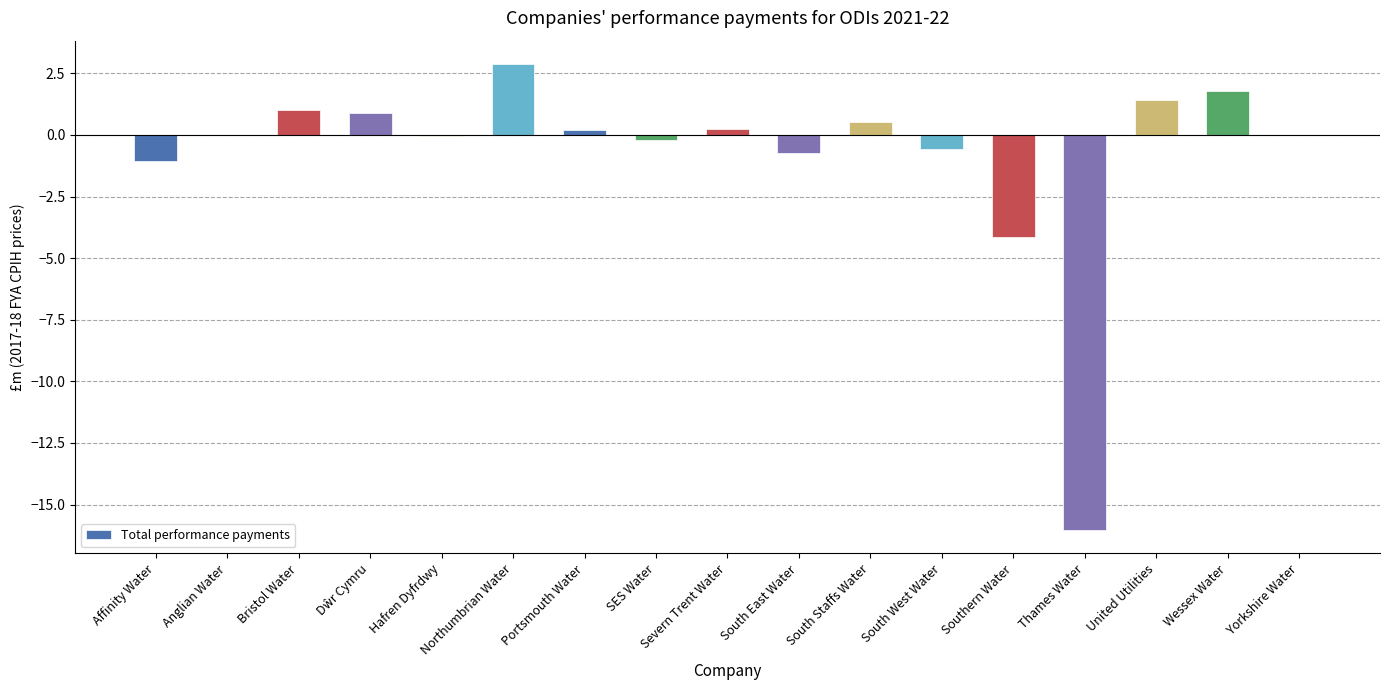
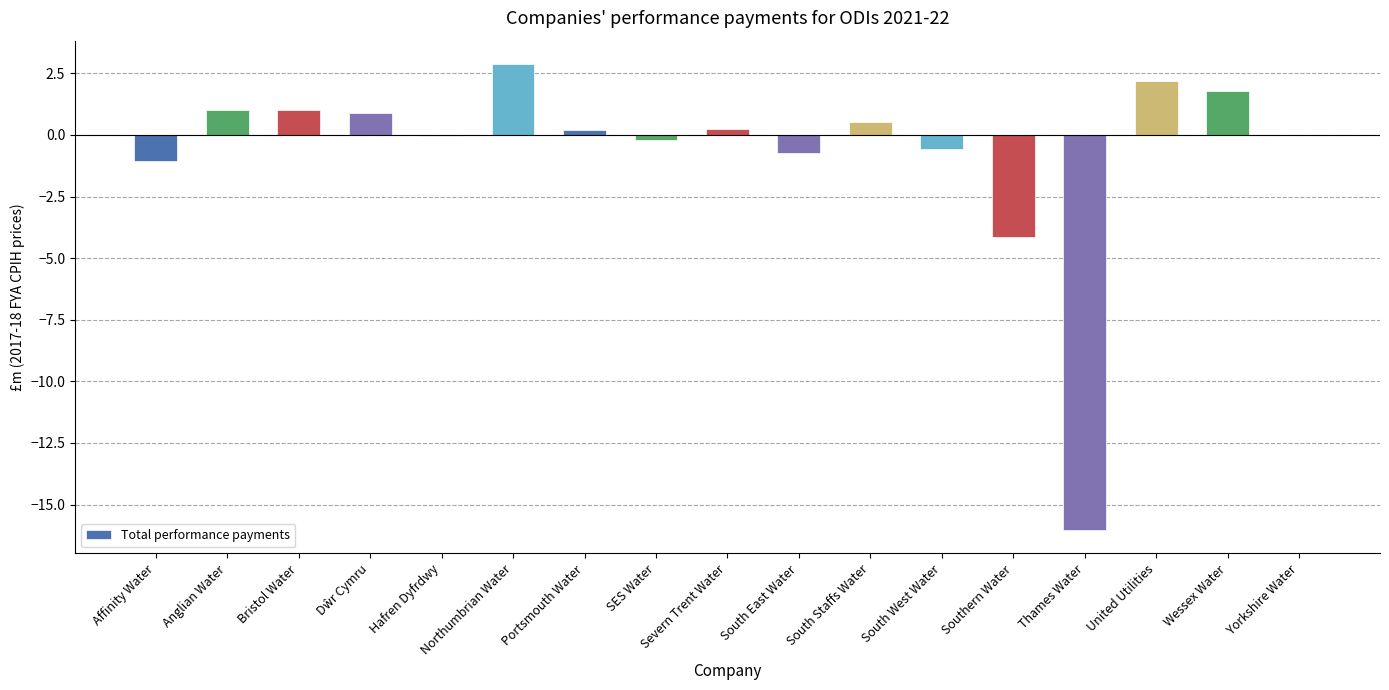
  {
    "Affinity Water": -1.0,
-   "Anglian Water": 0,
+   "Anglian Water": 1,
    "Bristol Water": 1.0,
    "Dŵr Cymru": 0.9,
    "Northumbrian Water": 2.9,
    "Portsmouth Water": 0.2,
    "SES Water": -0.2,
    "Severn Trent Water": 0.2,
    "South East Water": -0.7,
    "South Staffs Water": 0.5,
    "South West Water": -0.6,
    "Southern Water": -4.2,
    "Thames Water": -16.0,
-   "United Utilities": 1.4,
+   "United Utilities": 2.2,
    "Wessex Water": 1.8
  }
